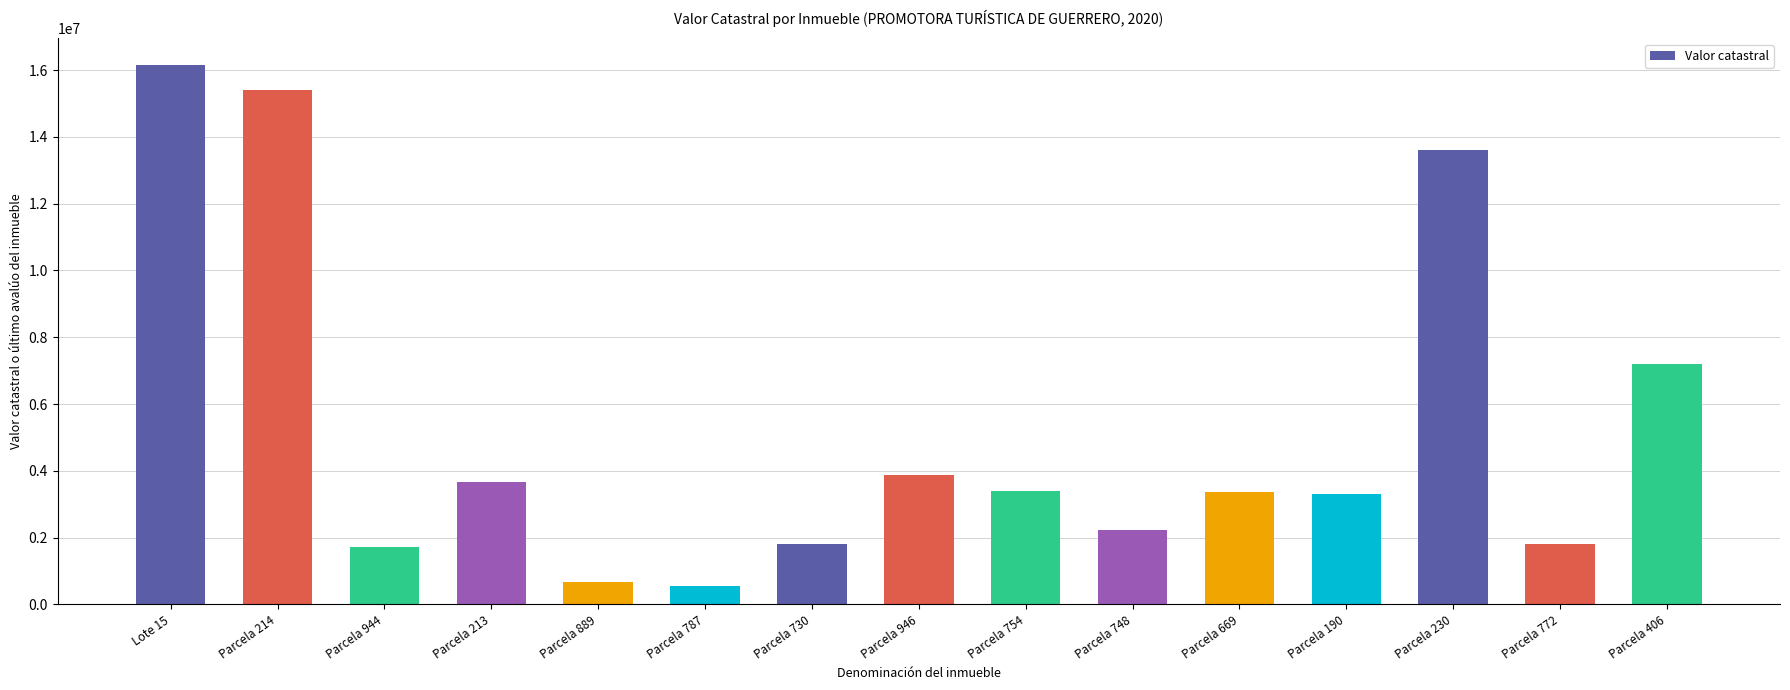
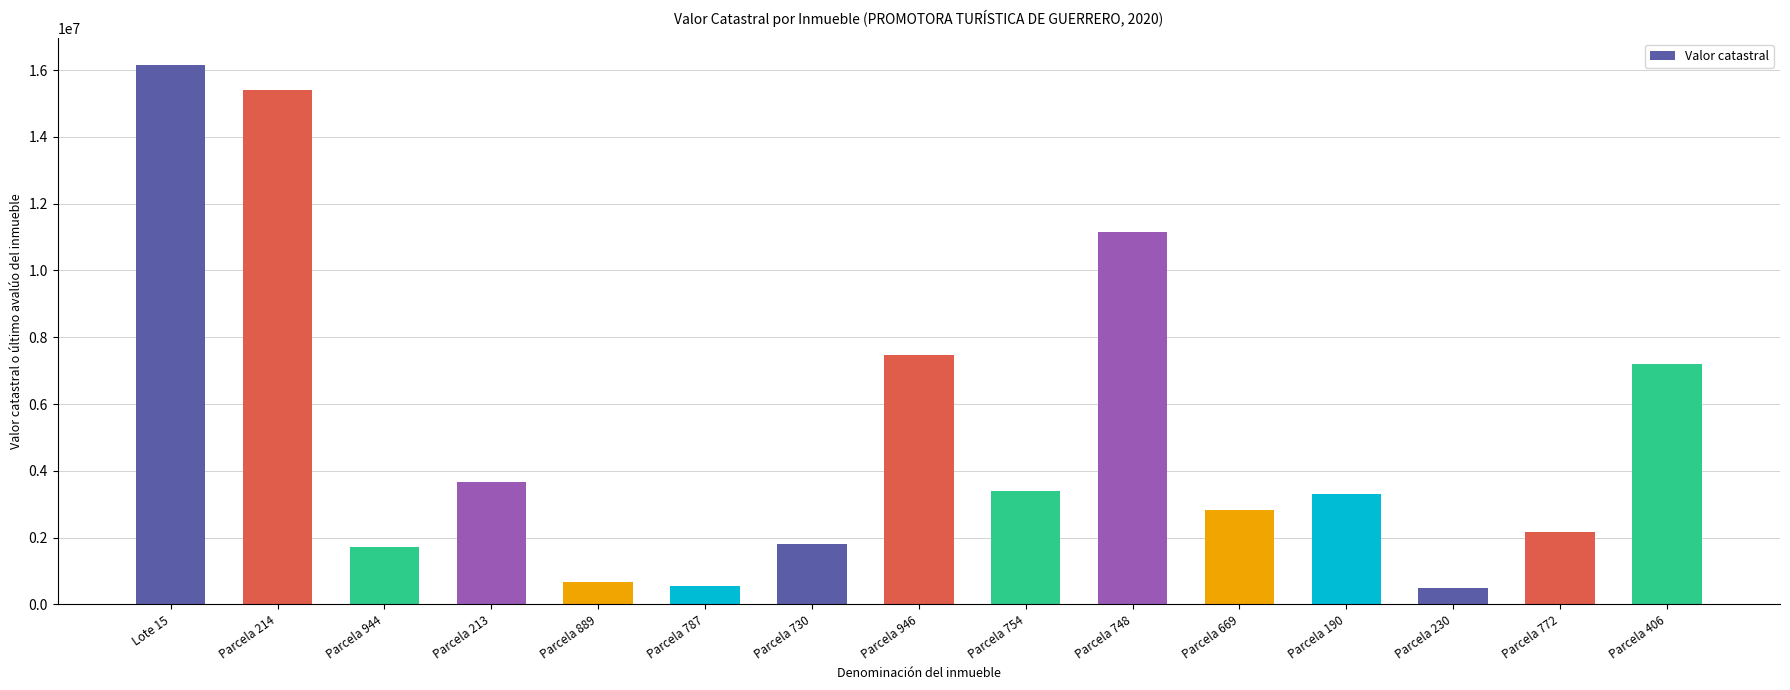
  {
    "Lote 15": 16100000,
    "Parcela 214": 15400000,
    "Parcela 944": 1700000,
    "Parcela 213": 3700000,
    "Parcela 889": 700000,
    "Parcela 787": 500000,
    "Parcela 730": 1800000,
-   "Parcela 946": 3900000,
+   "Parcela 946": 7500000,
    "Parcela 754": 3400000,
-   "Parcela 748": 2200000,
-   "Parcela 669": 3400000,
+   "Parcela 748": 11100000,
+   "Parcela 669": 2800000,
    "Parcela 190": 3300000,
-   "Parcela 230": 13600000,
-   "Parcela 772": 1800000,
+   "Parcela 230": 500000,
+   "Parcela 772": 2200000,
    "Parcela 406": 7200000
  }
